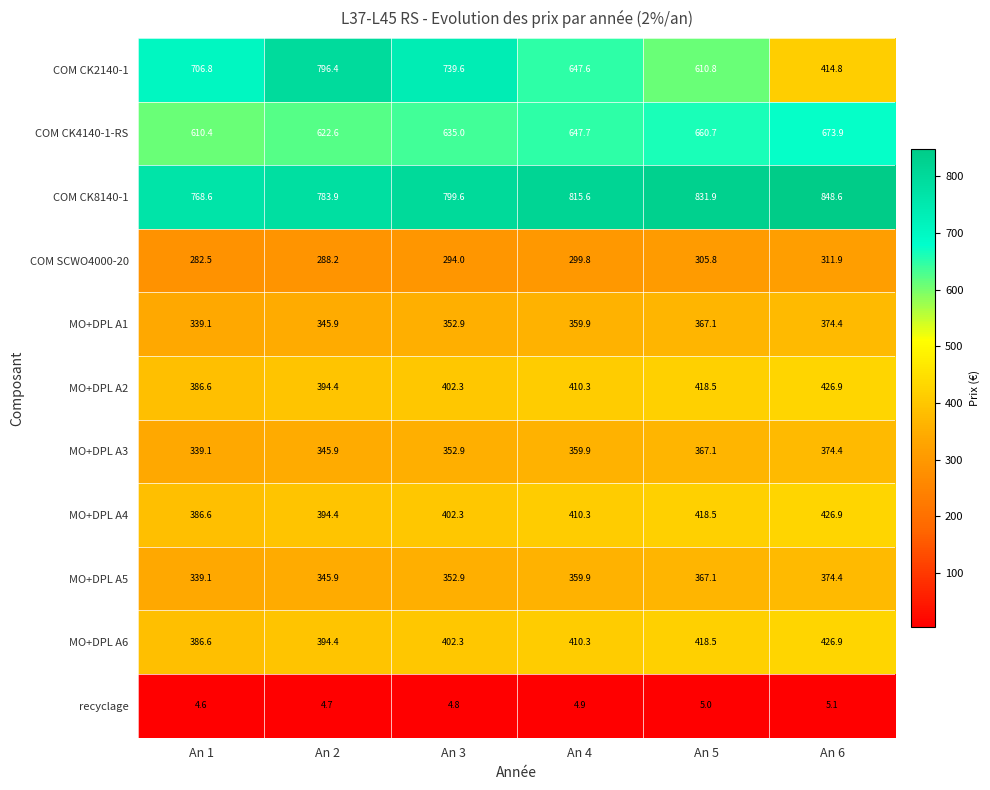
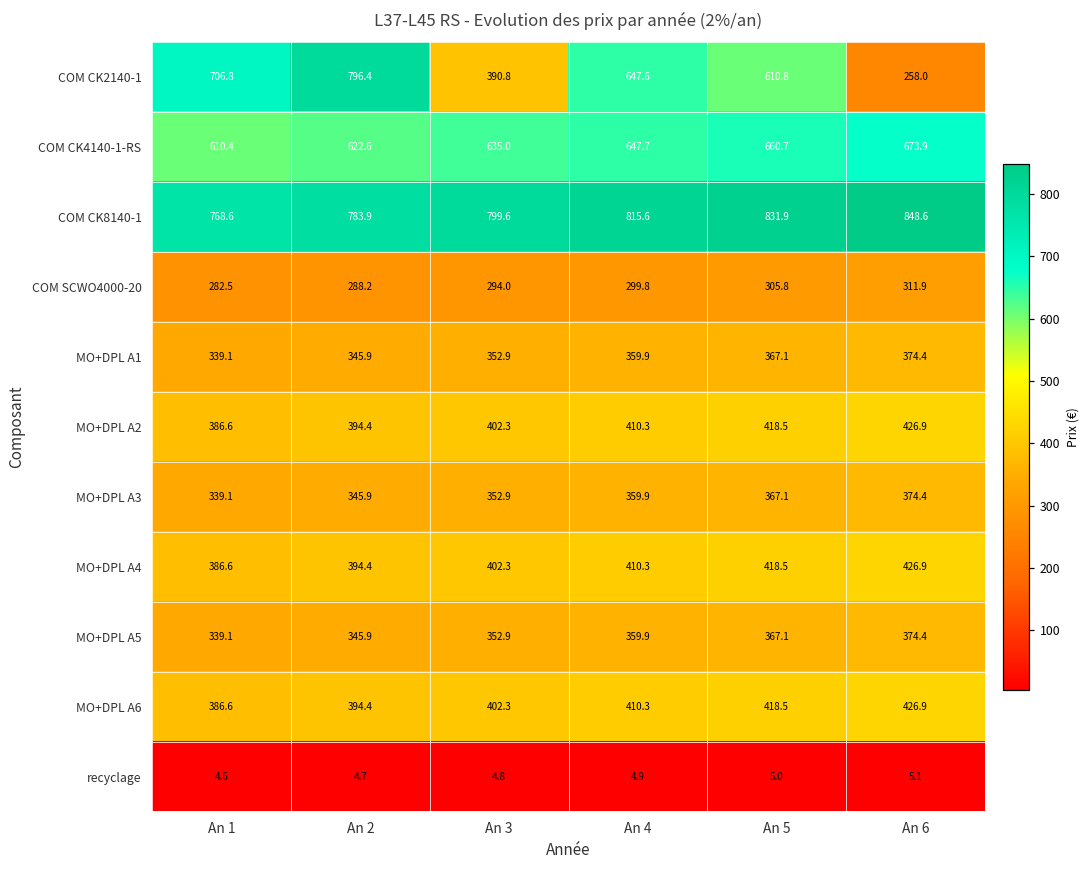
  {
    "COM CK2140-1": {
      "An 1": 706.8,
      "An 2": 796.4,
-     "An 3": 739.6,
+     "An 3": 390.8,
      "An 4": 647.6,
      "An 5": 610.8,
-     "An 6": 414.8
+     "An 6": 258.0
    },
    "COM CK4140-1-RS": {
      "An 1": 610.4,
      "An 2": 622.6,
      "An 3": 635.0,
      "An 4": 647.7,
      "An 5": 660.7,
      "An 6": 673.9
    },
    "COM CK8140-1": {
      "An 1": 768.6,
      "An 2": 783.9,
      "An 3": 799.6,
      "An 4": 815.6,
      "An 5": 831.9,
      "An 6": 848.6
    },
    "COM SCWO4000-20": {
      "An 1": 282.5,
      "An 2": 288.2,
      "An 3": 294.0,
      "An 4": 299.8,
      "An 5": 305.8,
      "An 6": 311.9
    },
    "MO+DPL A1": {
      "An 1": 339.1,
      "An 2": 345.9,
      "An 3": 352.9,
      "An 4": 359.9,
      "An 5": 367.1,
      "An 6": 374.4
    },
    "MO+DPL A2": {
      "An 1": 386.6,
      "An 2": 394.4,
      "An 3": 402.3,
      "An 4": 410.3,
      "An 5": 418.5,
      "An 6": 426.9
    },
    "MO+DPL A3": {
      "An 1": 339.1,
      "An 2": 345.9,
      "An 3": 352.9,
      "An 4": 359.9,
      "An 5": 367.1,
      "An 6": 374.4
    },
    "MO+DPL A4": {
      "An 1": 386.6,
      "An 2": 394.4,
      "An 3": 402.3,
      "An 4": 410.3,
      "An 5": 418.5,
      "An 6": 426.9
    },
    "MO+DPL A5": {
      "An 1": 339.1,
      "An 2": 345.9,
      "An 3": 352.9,
      "An 4": 359.9,
      "An 5": 367.1,
      "An 6": 374.4
    },
    "MO+DPL A6": {
      "An 1": 386.6,
      "An 2": 394.4,
      "An 3": 402.3,
      "An 4": 410.3,
      "An 5": 418.5,
      "An 6": 426.9
    },
    "recyclage": {
      "An 1": 4.6,
      "An 2": 4.7,
      "An 3": 4.8,
      "An 4": 4.9,
      "An 5": 5.0,
      "An 6": 5.1
    }
  }
